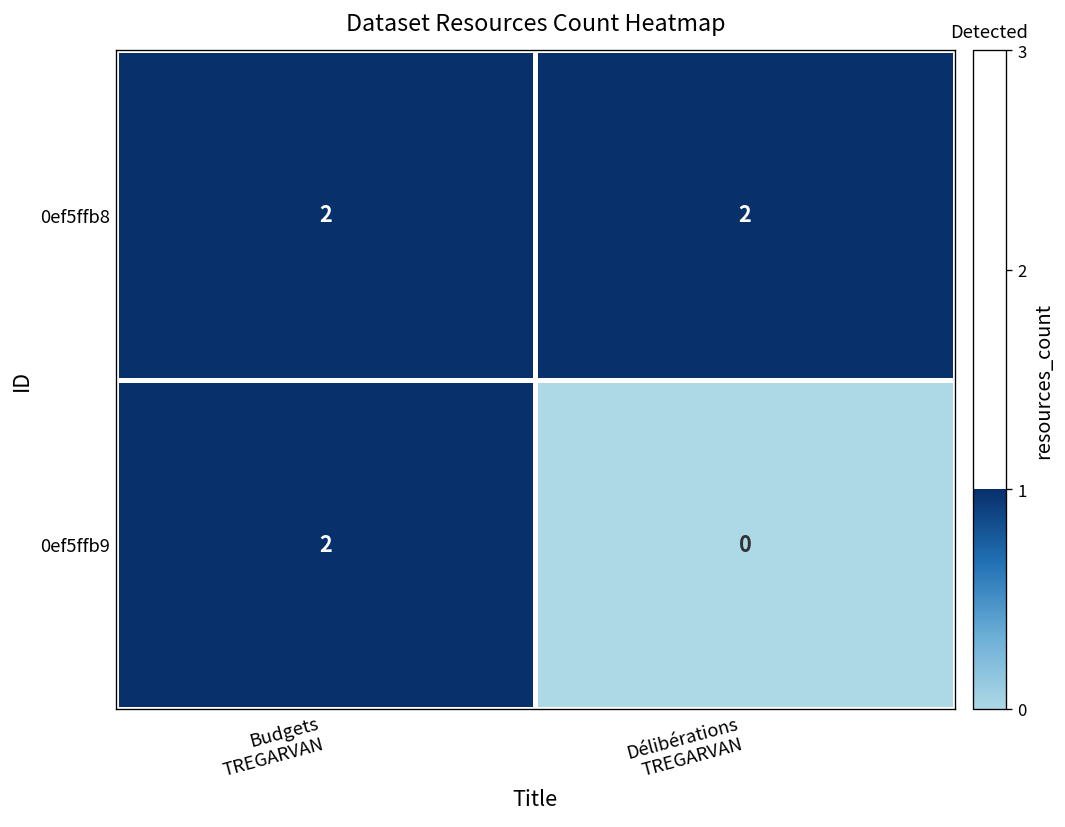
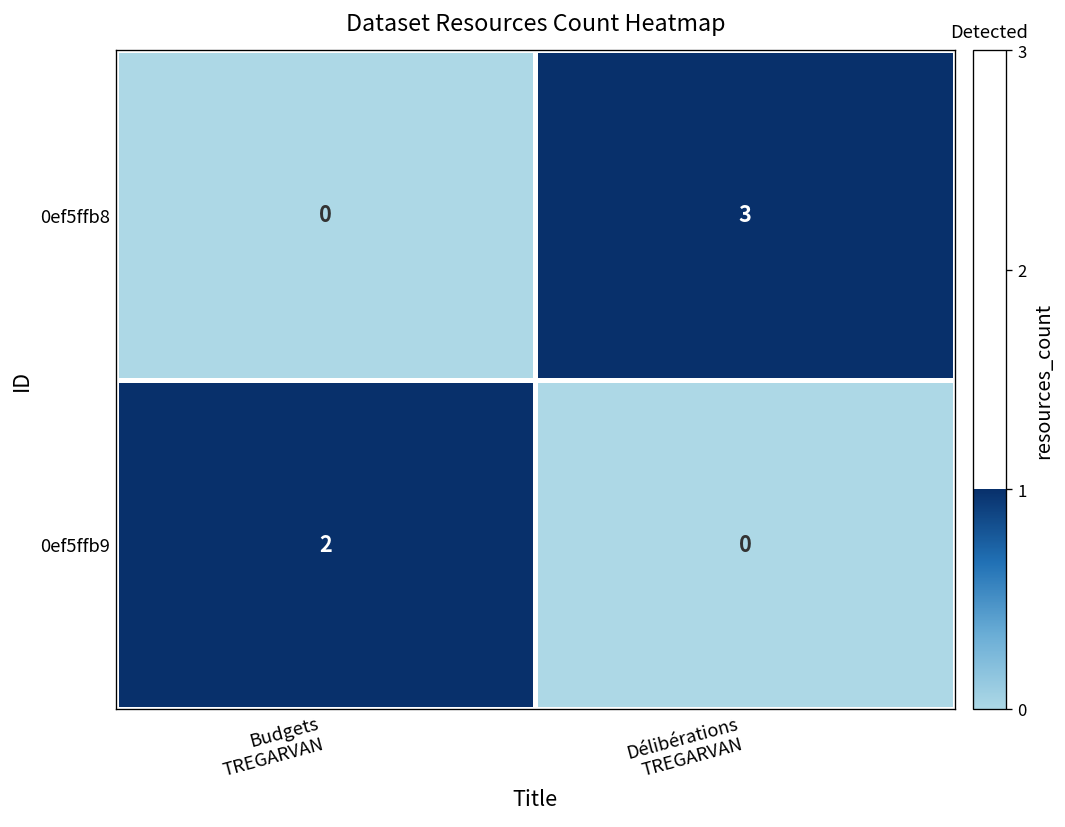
  {
    "0ef5ffb8": {
-     "Budgets TREGARVAN": 2,
-     "Délibérations TREGARVAN": 2
+     "Budgets TREGARVAN": 0,
+     "Délibérations TREGARVAN": 3
    },
    "0ef5ffb9": {
      "Budgets TREGARVAN": 2,
      "Délibérations TREGARVAN": 0
    }
  }
